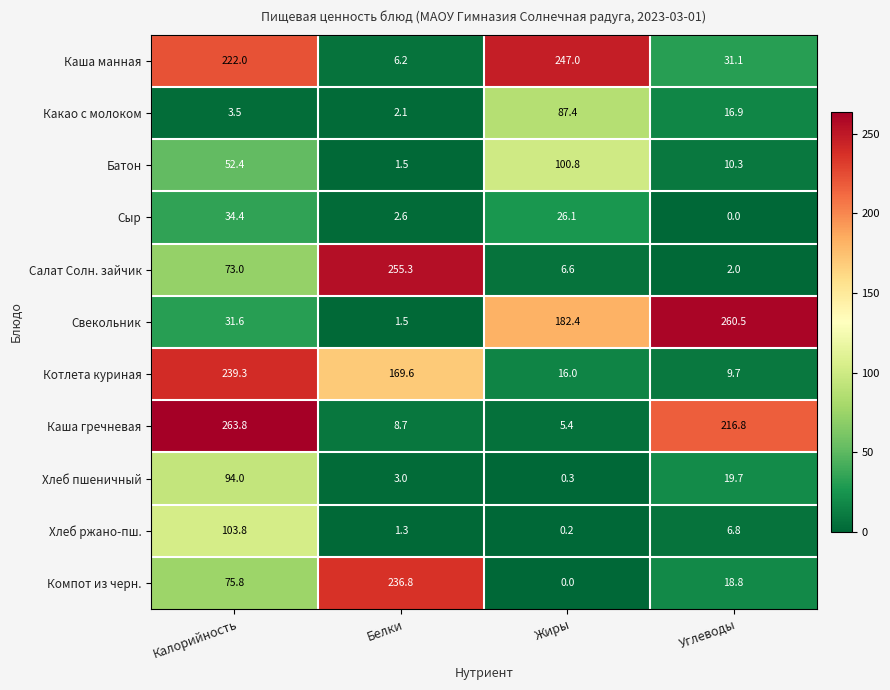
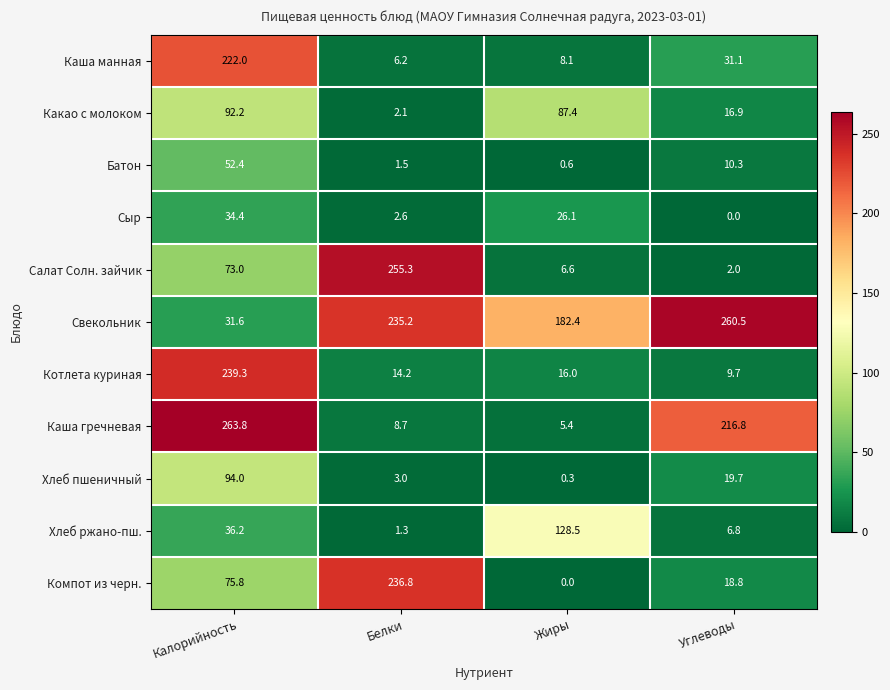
  {
    "Каша манная": {
      "Калорийность": 222.0,
      "Белки": 6.2,
-     "Жиры": 247.0,
+     "Жиры": 8.1,
      "Углеводы": 31.1
    },
    "Какао с молоком": {
-     "Калорийность": 3.5,
+     "Калорийность": 92.2,
      "Белки": 2.1,
      "Жиры": 87.4,
      "Углеводы": 16.9
    },
    "Батон": {
      "Калорийность": 52.4,
      "Белки": 1.5,
-     "Жиры": 100.8,
+     "Жиры": 0.6,
      "Углеводы": 10.3
    },
    "Сыр": {
      "Калорийность": 34.4,
      "Белки": 2.6,
      "Жиры": 26.1,
      "Углеводы": 0.0
    },
    "Салат Солн. зайчик": {
      "Калорийность": 73.0,
      "Белки": 255.3,
      "Жиры": 6.6,
      "Углеводы": 2.0
    },
    "Свекольник": {
      "Калорийность": 31.6,
-     "Белки": 1.5,
+     "Белки": 235.2,
      "Жиры": 182.4,
      "Углеводы": 260.5
    },
    "Котлета куриная": {
      "Калорийность": 239.3,
-     "Белки": 169.6,
+     "Белки": 14.2,
      "Жиры": 16.0,
      "Углеводы": 9.7
    },
    "Каша гречневая": {
      "Калорийность": 263.8,
      "Белки": 8.7,
      "Жиры": 5.4,
      "Углеводы": 216.8
    },
    "Хлеб пшеничный": {
      "Калорийность": 94.0,
      "Белки": 3.0,
      "Жиры": 0.3,
      "Углеводы": 19.7
    },
    "Хлеб ржано-пш.": {
-     "Калорийность": 103.8,
+     "Калорийность": 36.2,
      "Белки": 1.3,
-     "Жиры": 0.2,
+     "Жиры": 128.5,
      "Углеводы": 6.8
    },
    "Компот из черн.": {
      "Калорийность": 75.8,
      "Белки": 236.8,
      "Жиры": 0.0,
      "Углеводы": 18.8
    }
  }
